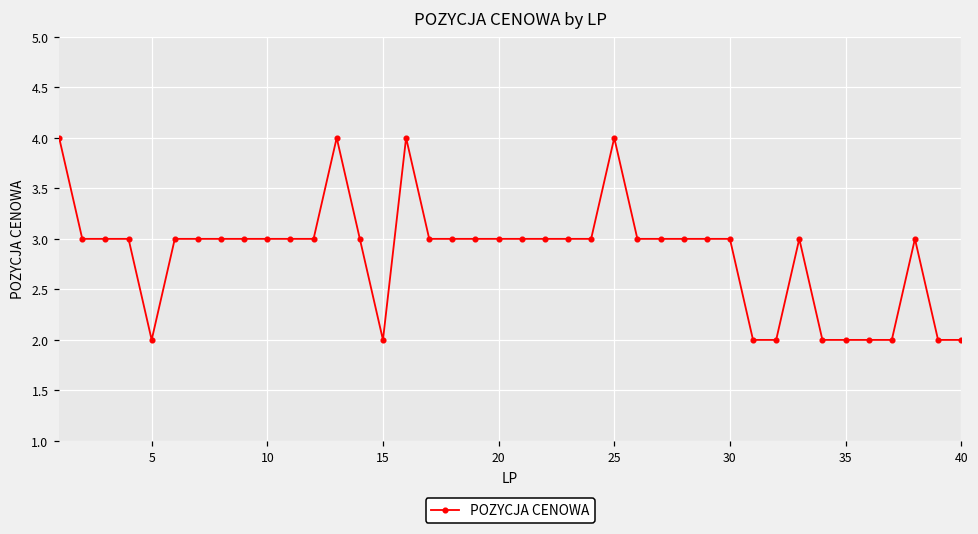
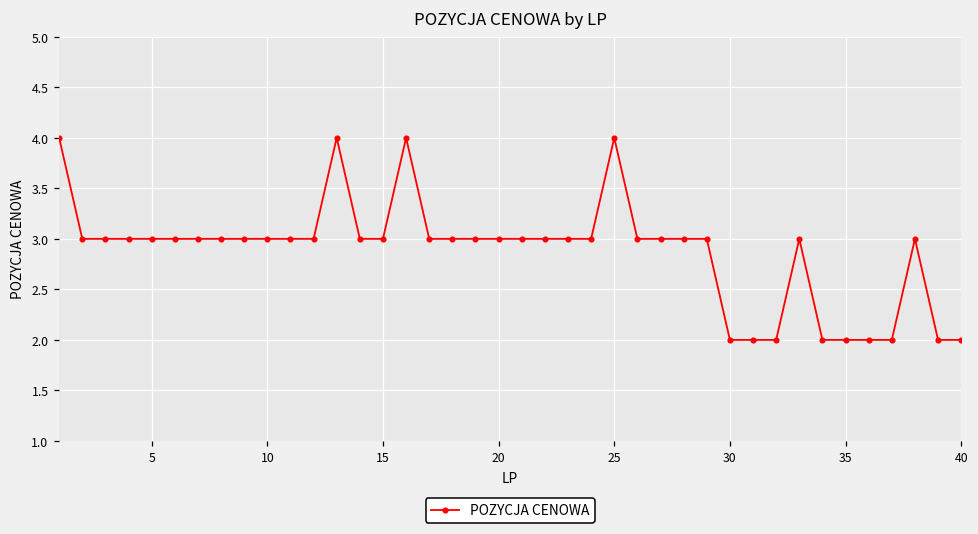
  {
-   "5": 2,
+   "5": 3,
    "10": 3,
-   "15": 2,
+   "15": 3,
    "20": 3,
    "25": 4,
-   "30": 3,
+   "30": 2,
    "35": 2,
    "40": 2
  }
